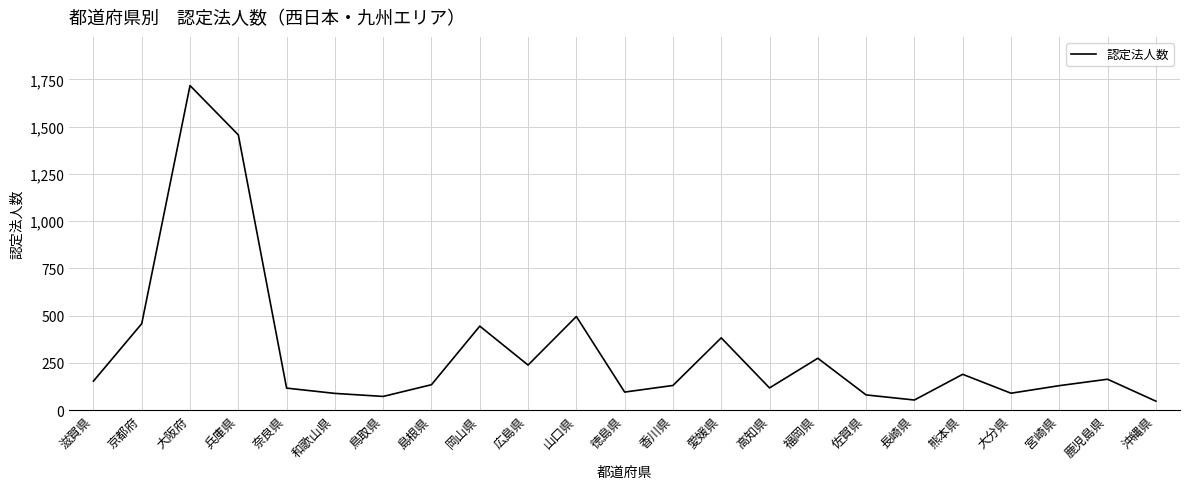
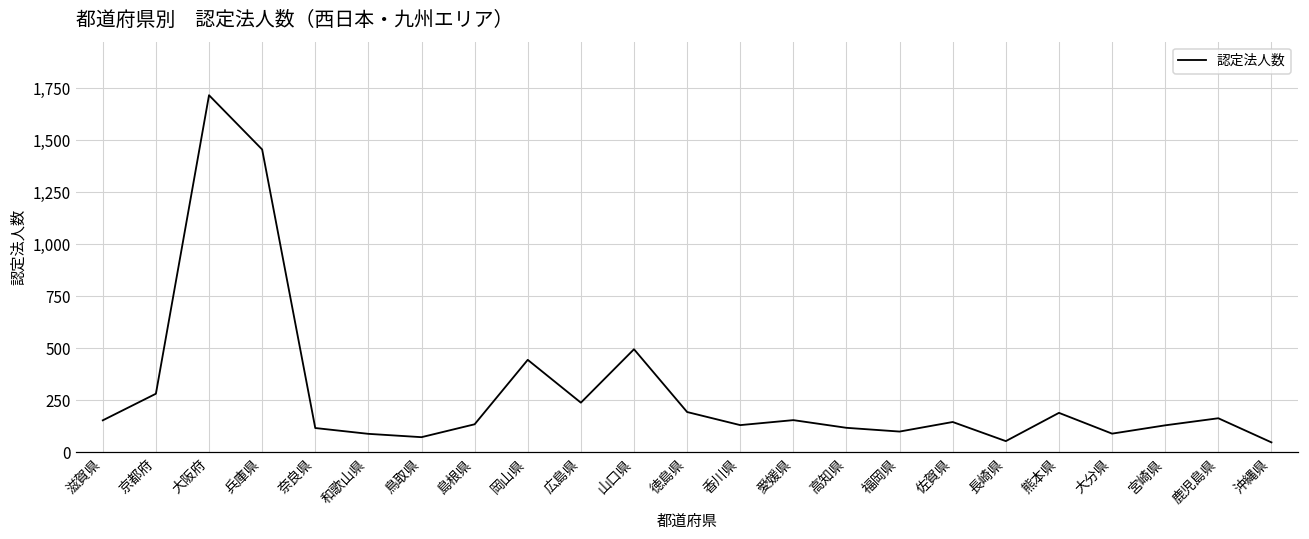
  {
    "滋賀県": "150",
-   "京都府": "460",
+   "京都府": "280",
    "大阪府": "1,720",
    "兵庫県": "1,460",
    "奈良県": "120",
    "和歌山県": "90",
    "鳥取県": "70",
    "島根県": "130",
    "岡山県": "440",
    "広島県": "240",
    "山口県": "500",
-   "徳島県": "100",
+   "徳島県": "190",
    "香川県": "130",
-   "愛媛県": "380",
+   "愛媛県": "150",
    "高知県": "120",
-   "福岡県": "270",
-   "佐賀県": "80",
+   "福岡県": "100",
+   "佐賀県": "150",
    "長崎県": "50",
    "熊本県": "190",
    "大分県": "90",
    "宮崎県": "130",
    "鹿児島県": "160",
    "沖縄県": "50"
  }
